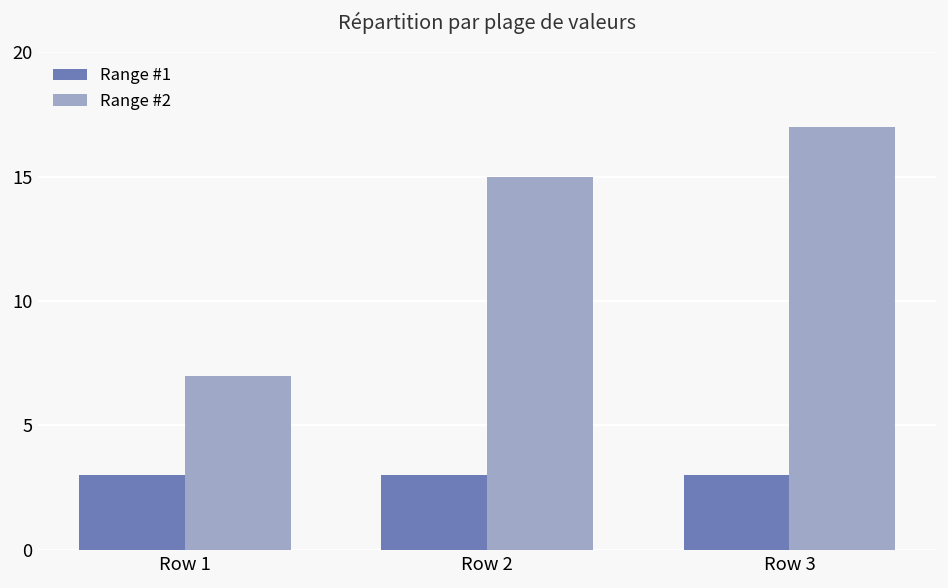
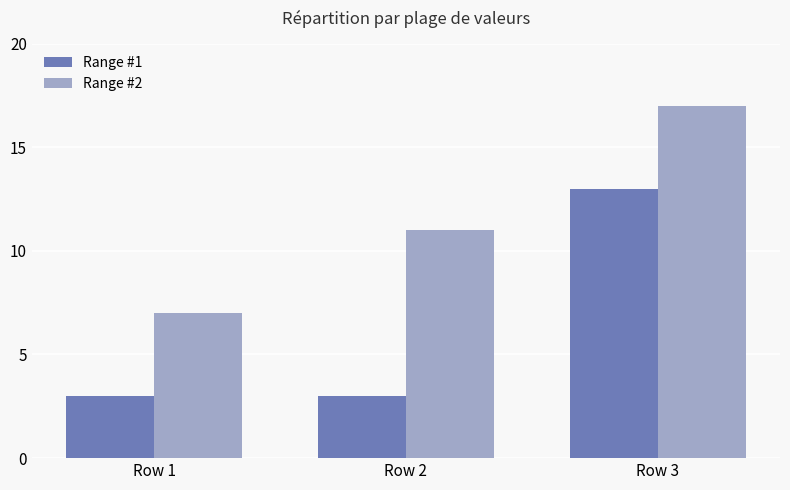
  {
    "Range #1": {
      "Row 1": 3,
      "Row 2": 3,
-     "Row 3": 3
+     "Row 3": 13
    },
    "Range #2": {
      "Row 1": 7,
-     "Row 2": 15,
+     "Row 2": 11,
      "Row 3": 17
    }
  }
